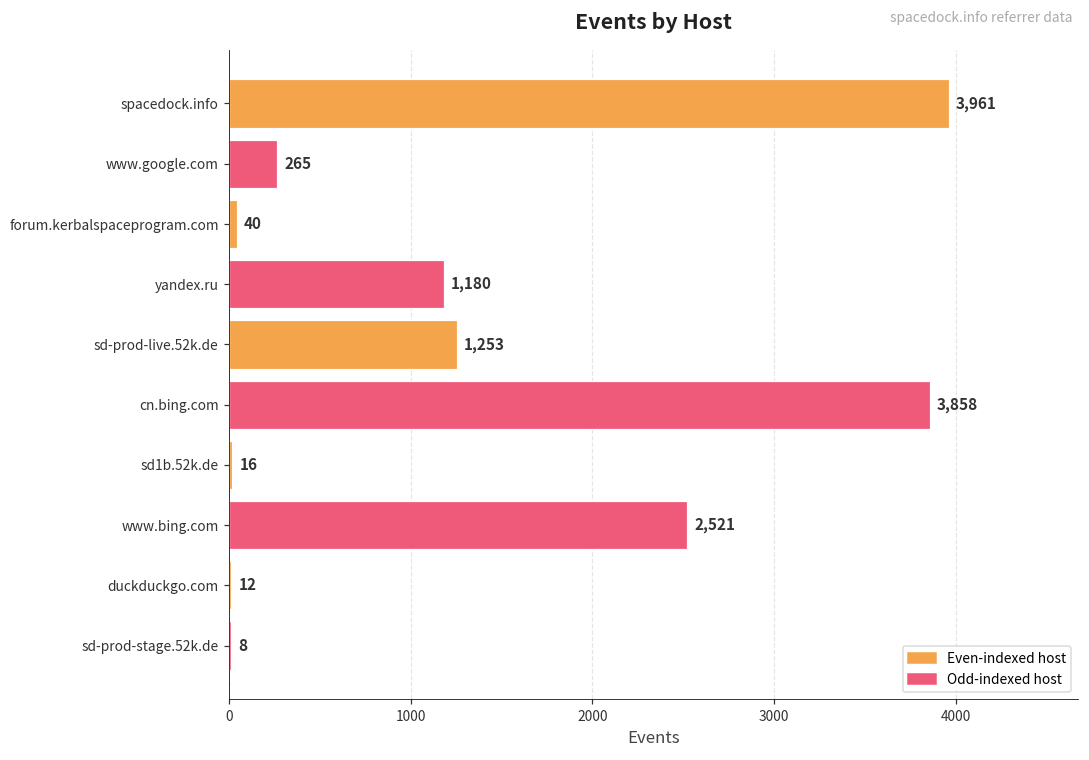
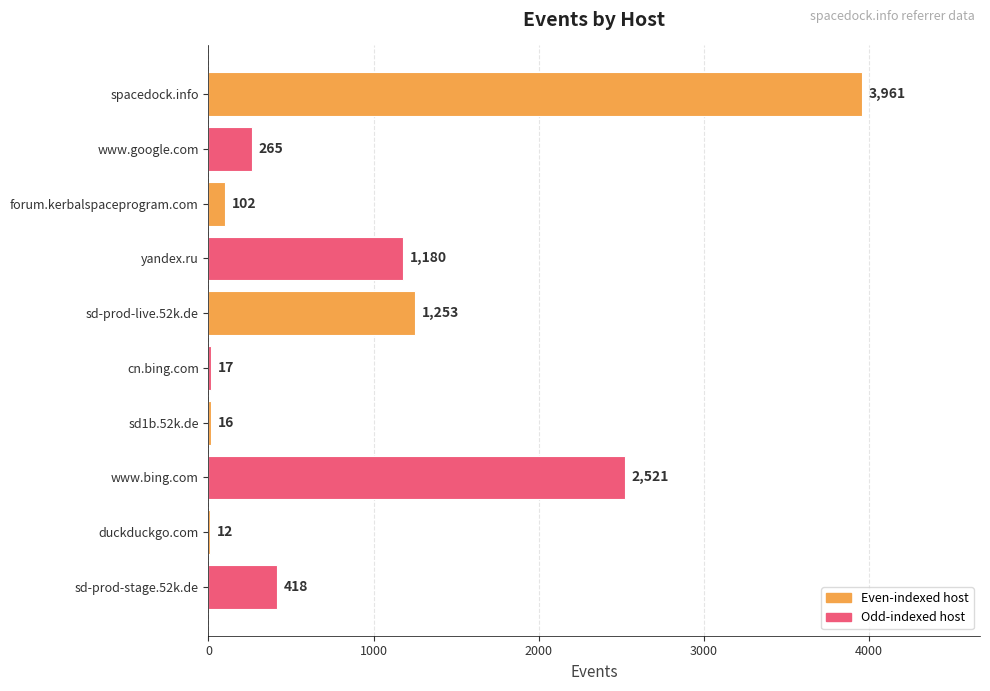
  {
    "spacedock.info": "3,961",
    "www.google.com": "265",
-   "forum.kerbalspaceprogram.com": "40",
+   "forum.kerbalspaceprogram.com": "102",
    "yandex.ru": "1,180",
    "sd-prod-live.52k.de": "1,253",
-   "cn.bing.com": "3,858",
+   "cn.bing.com": "17",
    "sd1b.52k.de": "16",
    "www.bing.com": "2,521",
    "duckduckgo.com": "12",
-   "sd-prod-stage.52k.de": "8"
+   "sd-prod-stage.52k.de": "418"
  }
